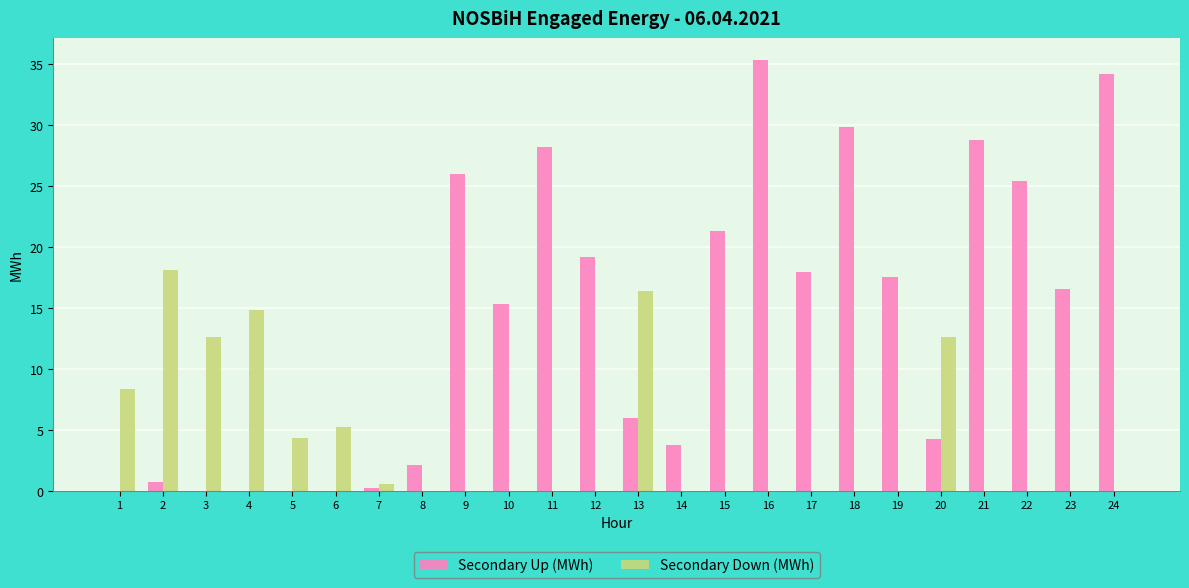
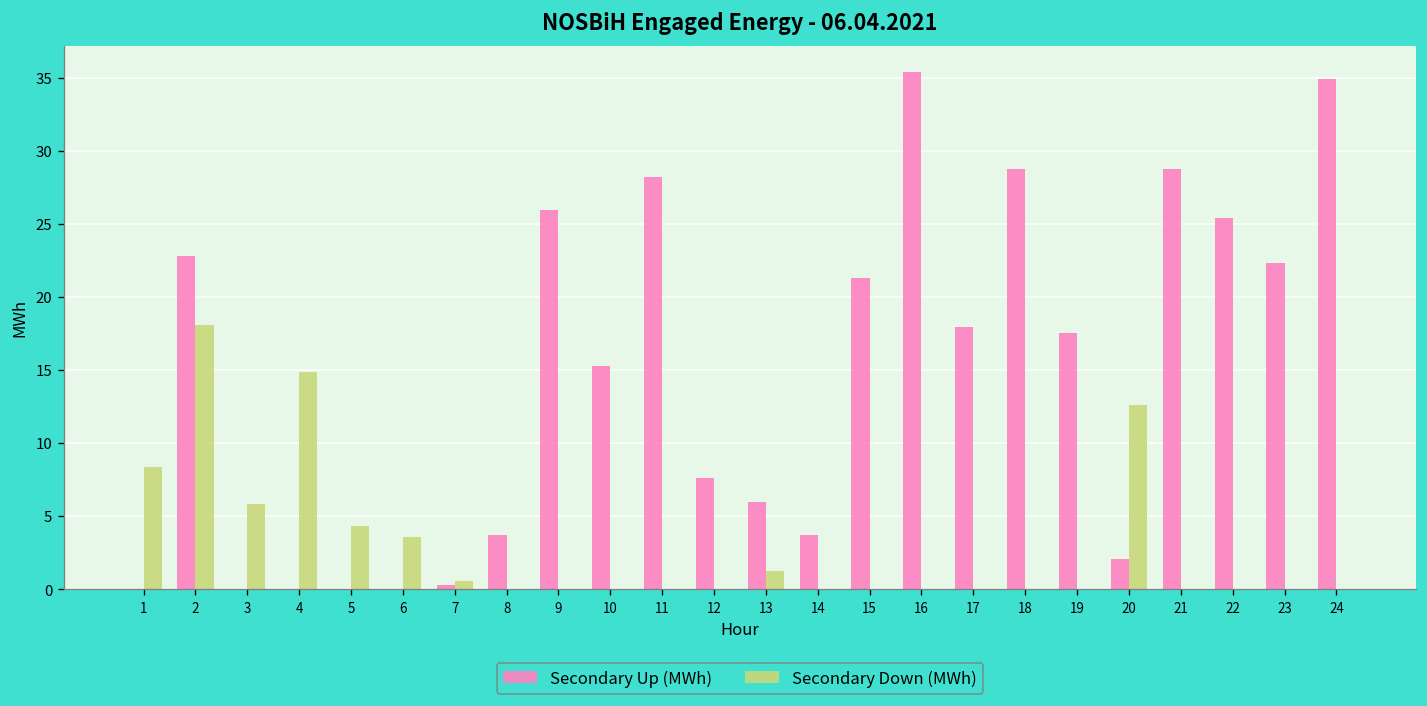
  {
    "Secondary Up (MWh)": {
      "1": 0.0,
-     "2": 0.8,
+     "2": 22.8,
      "3": 0.0,
      "4": 0.0,
      "5": 0.0,
      "6": 0.0,
      "7": 0.3,
-     "8": 2.1,
+     "8": 3.7,
      "9": 26.0,
      "10": 15.3,
      "11": 28.2,
-     "12": 19.2,
+     "12": 7.6,
      "13": 6.0,
      "14": 3.8,
      "15": 21.3,
      "16": 35.4,
      "17": 18.0,
-     "18": 29.8,
+     "18": 28.7,
      "19": 17.6,
-     "20": 4.2,
+     "20": 2.1,
      "21": 28.8,
      "22": 25.4,
-     "23": 16.6,
-     "24": 34.2
+     "23": 22.3,
+     "24": 34.9
    },
    "Secondary Down (MWh)": {
      "1": 8.4,
      "2": 18.1,
-     "3": 12.7,
+     "3": 5.9,
      "4": 14.8,
      "5": 4.3,
-     "6": 5.2,
+     "6": 3.6,
      "7": 0.6,
      "8": 0.0,
      "9": 0.0,
      "10": 0.0,
      "11": 0.0,
      "12": 0.0,
-     "13": 16.4,
+     "13": 1.3,
      "14": 0.0,
      "15": 0.0,
      "16": 0.0,
      "17": 0.0,
      "18": 0.0,
      "19": 0.0,
      "20": 12.6,
      "21": 0.0,
      "22": 0.0,
      "23": 0.0,
      "24": 0.0
    }
  }
